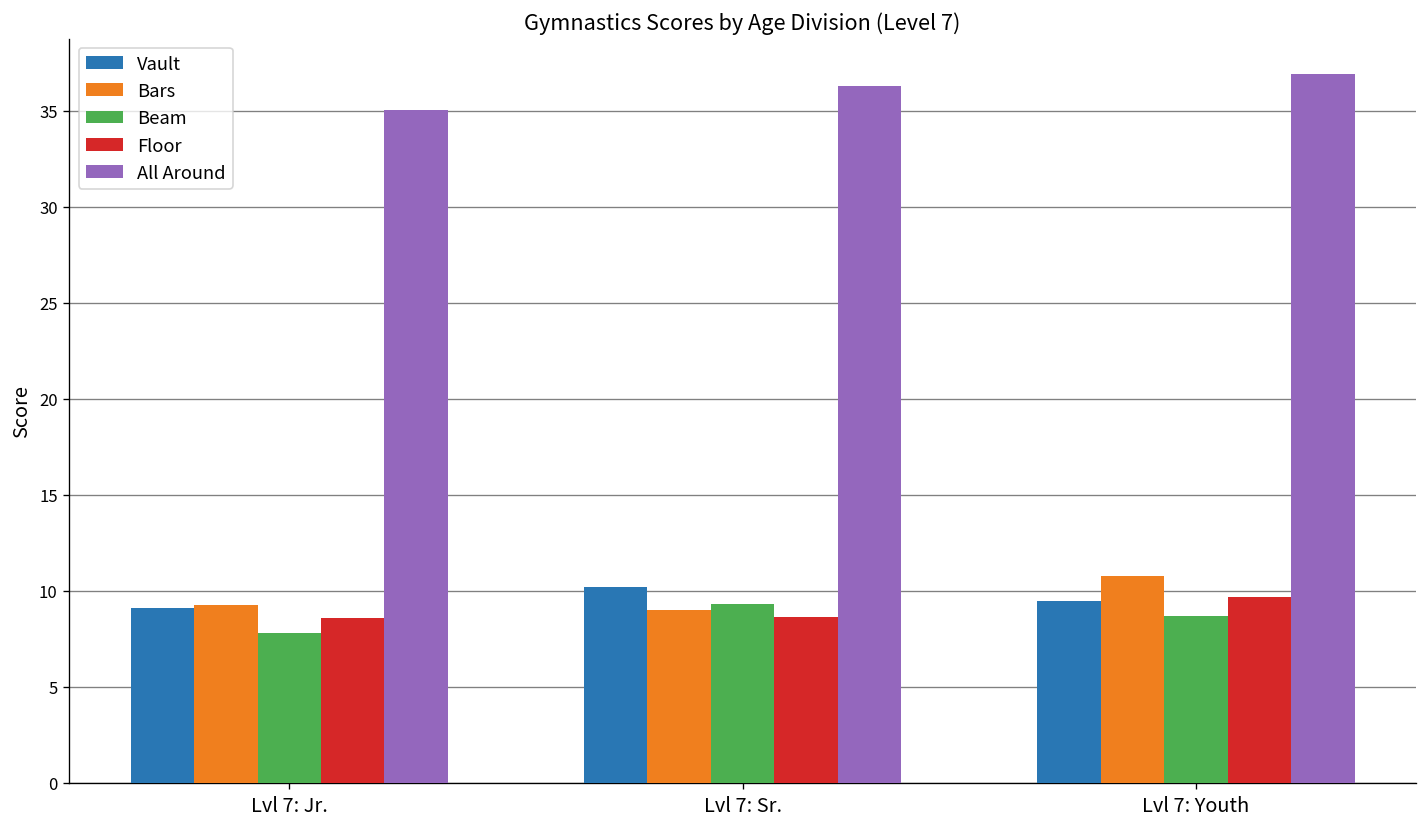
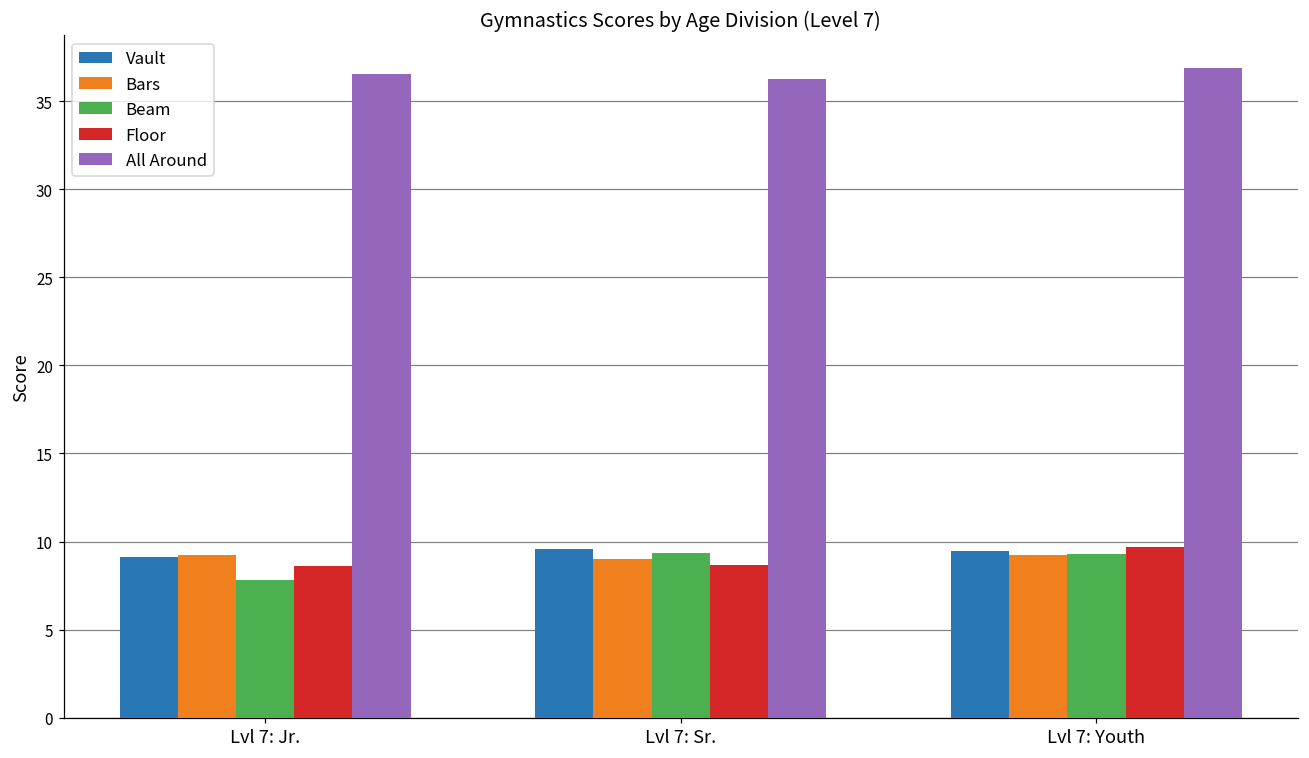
  {
    "Vault": {
      "Lvl 7: Jr.": 9.1,
-     "Lvl 7: Sr.": 10.2,
+     "Lvl 7: Sr.": 9.6,
      "Lvl 7: Youth": 9.5
    },
    "Bars": {
      "Lvl 7: Jr.": 9.3,
      "Lvl 7: Sr.": 9.0,
-     "Lvl 7: Youth": 10.8
+     "Lvl 7: Youth": 9.3
    },
    "Beam": {
      "Lvl 7: Jr.": 7.8,
      "Lvl 7: Sr.": 9.3,
-     "Lvl 7: Youth": 8.7
+     "Lvl 7: Youth": 9.3
    },
    "Floor": {
      "Lvl 7: Jr.": 8.6,
      "Lvl 7: Sr.": 8.7,
      "Lvl 7: Youth": 9.7
    },
    "All Around": {
-     "Lvl 7: Jr.": 35.0,
+     "Lvl 7: Jr.": 36.6,
      "Lvl 7: Sr.": 36.3,
      "Lvl 7: Youth": 36.9
    }
  }
